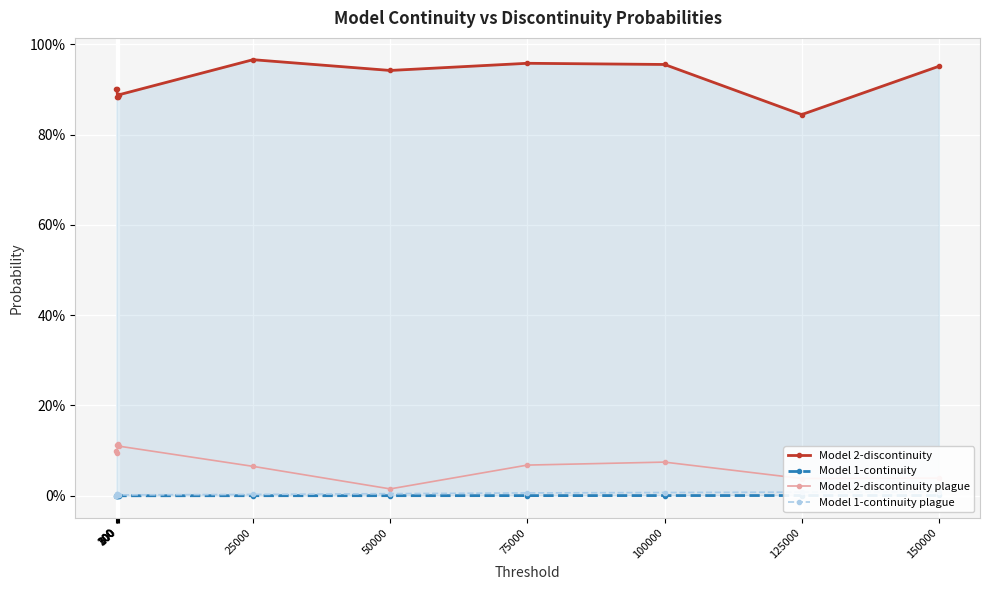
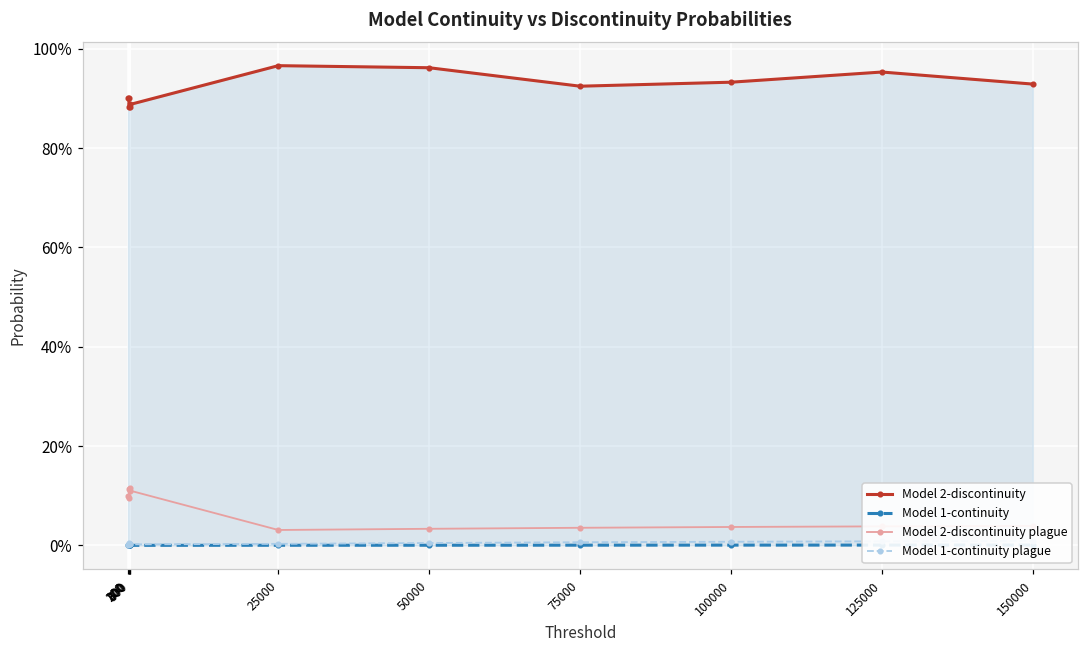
  {
    "Model 2-discontinuity": {
      "100": "90%",
      "200": "90%",
      "300": "88%",
      "400": "88%",
      "500": "89%",
      "25000": "97%",
-     "50000": "94%",
-     "75000": "96%",
-     "100000": "96%",
-     "125000": "84%",
-     "150000": "95%"
+     "50000": "96%",
+     "75000": "92%",
+     "100000": "93%",
+     "125000": "95%",
+     "150000": "93%"
    },
    "Model 1-continuity": {
      "75000": "0%",
      "100000": "0%"
    },
    "Model 2-discontinuity plague": {
      "100": "10%",
      "200": "10%",
      "300": "11%",
      "400": "12%",
      "500": "11%",
-     "25000": "7%",
-     "50000": "2%",
-     "75000": "7%",
-     "100000": "7%"
+     "25000": "3%",
+     "50000": "3%",
+     "75000": "4%",
+     "100000": "4%"
    },
    "Model 1-continuity plague": {
      "75000": "1%",
      "100000": "1%"
    }
  }
